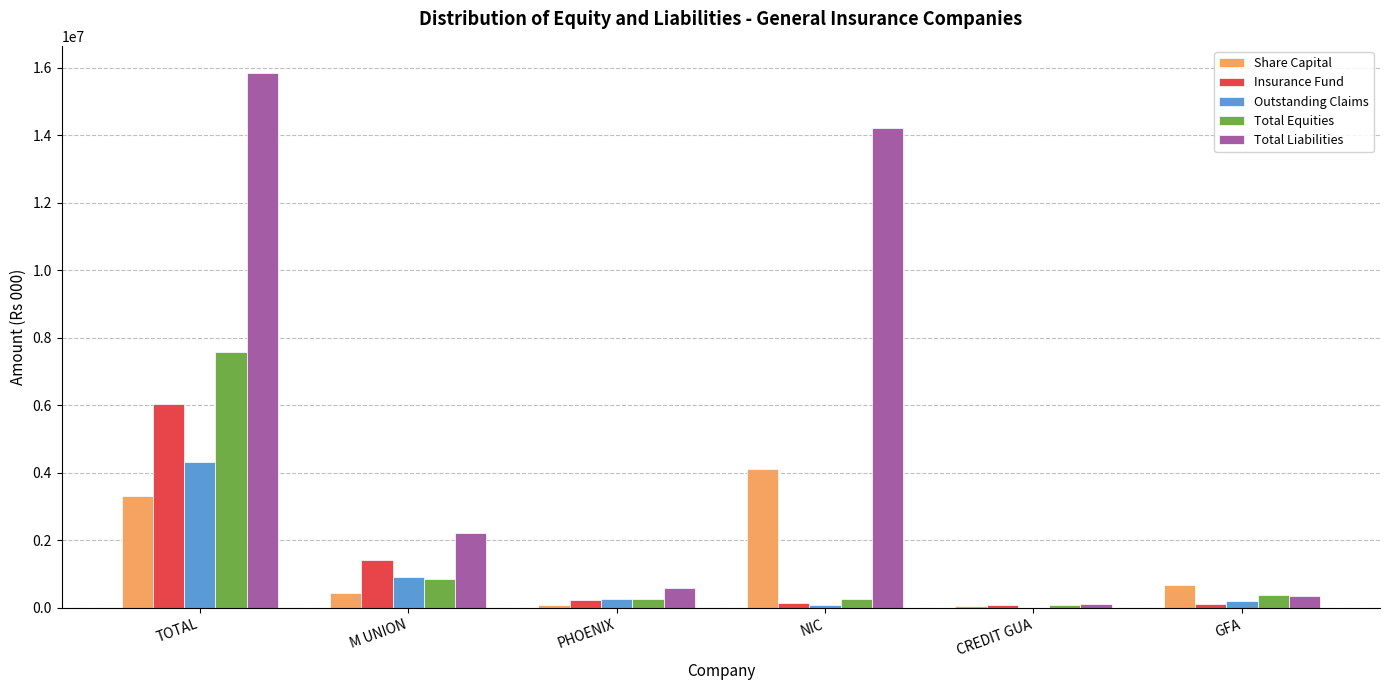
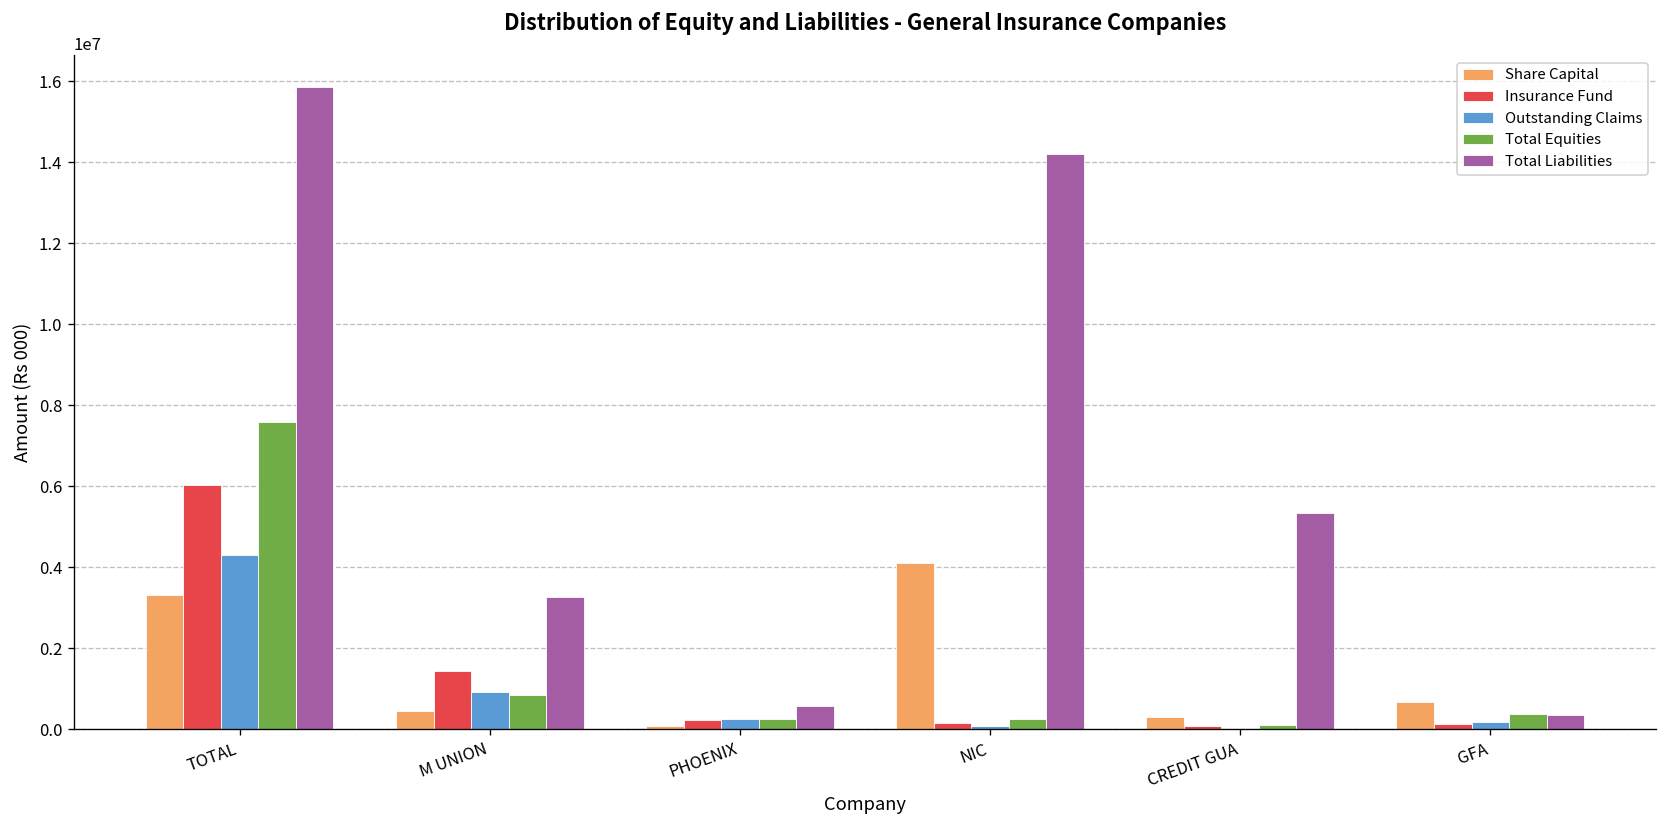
  {
    "Share Capital": {
      "TOTAL": 3300000,
      "M UNION": 500000,
      "PHOENIX": 100000,
      "NIC": 4100000,
-     "CREDIT GUA": 0,
+     "CREDIT GUA": 300000,
      "GFA": 700000
    },
    "Insurance Fund": {
      "TOTAL": 6000000,
      "M UNION": 1400000,
      "PHOENIX": 200000,
      "NIC": 100000,
      "GFA": 100000
    },
    "Outstanding Claims": {
      "TOTAL": 4300000,
      "M UNION": 900000,
      "PHOENIX": 200000,
      "GFA": 200000
    },
    "Total Equities": {
      "TOTAL": 7600000,
      "M UNION": 800000,
      "PHOENIX": 300000,
      "NIC": 300000,
      "CREDIT GUA": 100000,
      "GFA": 400000
    },
    "Total Liabilities": {
      "TOTAL": 15900000,
-     "M UNION": 2200000,
+     "M UNION": 3300000,
      "PHOENIX": 600000,
      "NIC": 14200000,
-     "CREDIT GUA": 100000,
+     "CREDIT GUA": 5300000,
      "GFA": 400000
    }
  }
